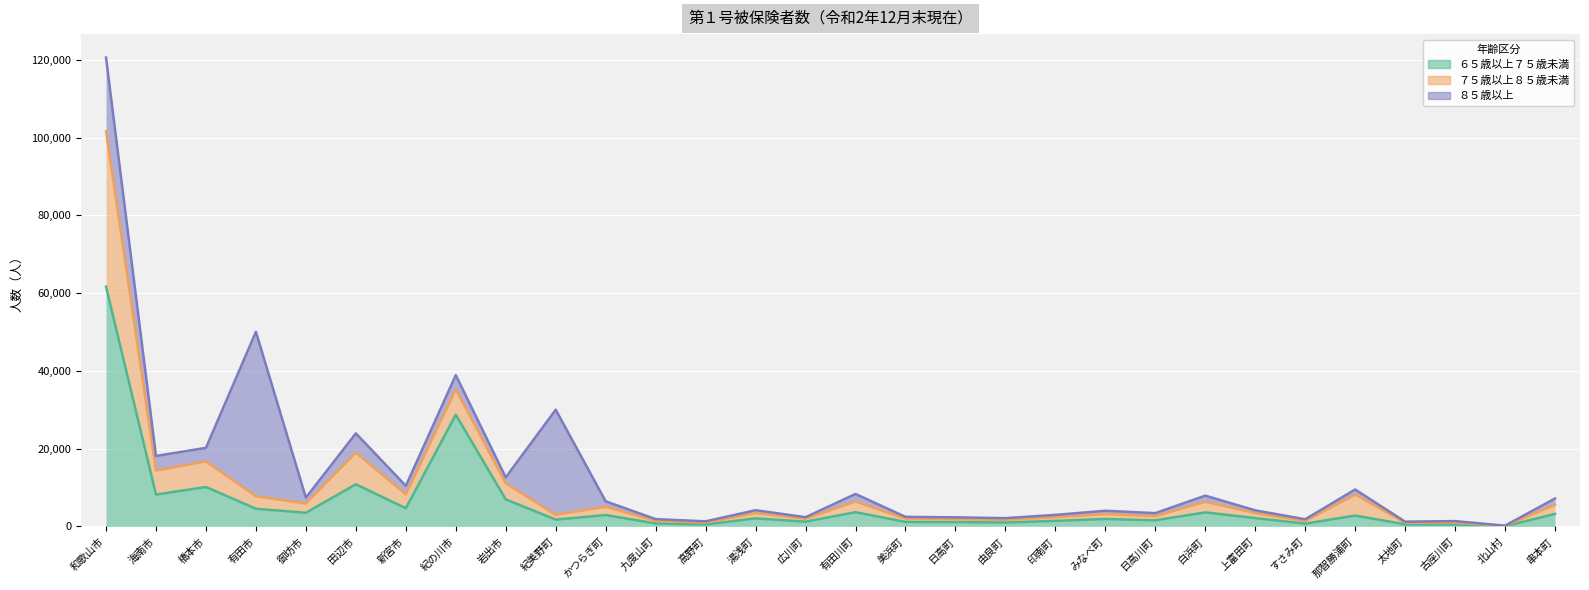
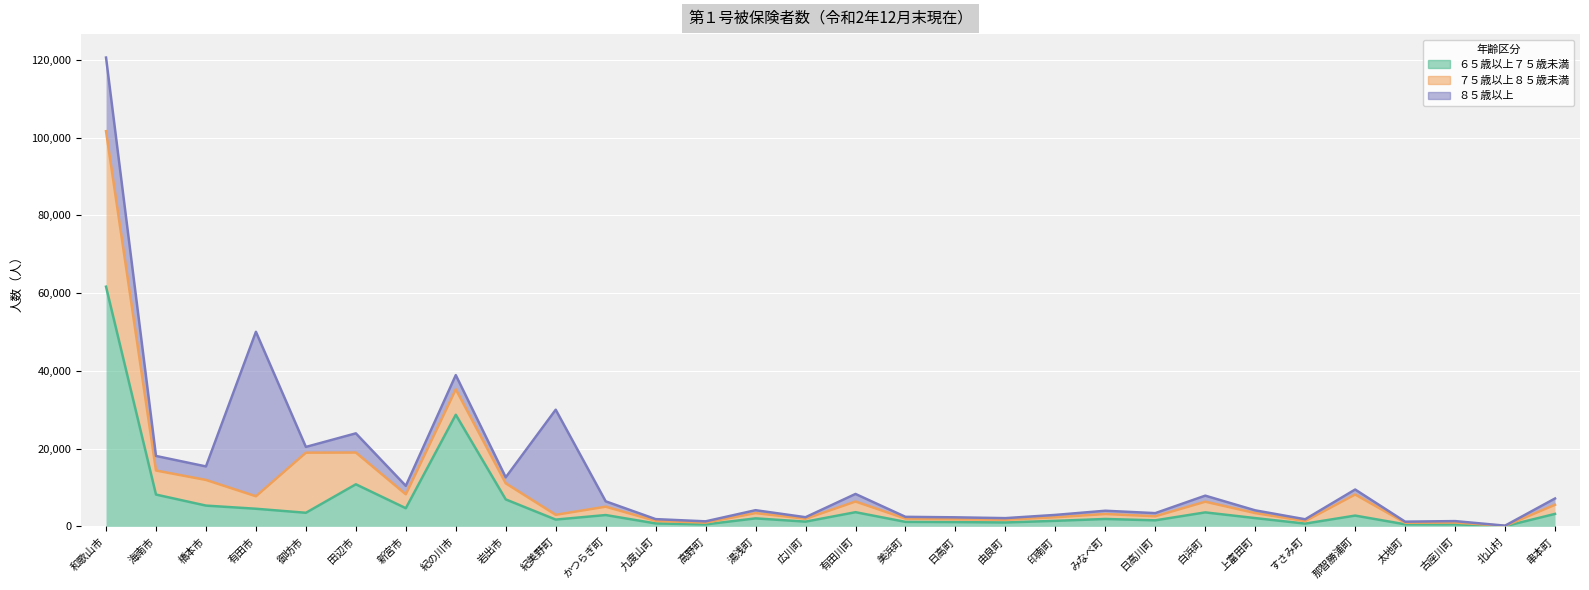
  {
    "６５歳以上７５歳未満": {
      "和歌山市": "62,000",
      "海南市": "8,000",
-     "橋本市": "10,000",
+     "橋本市": "5,000",
      "有田市": "5,000",
      "御坊市": "4,000",
      "田辺市": "11,000",
      "新宮市": "5,000",
      "紀の川市": "29,000",
      "岩出市": "7,000",
      "紀美野町": "2,000",
      "かつらぎ町": "3,000",
      "湯浅町": "2,000",
      "広川町": "1,000",
      "有田川町": "4,000",
      "美浜町": "1,000",
      "日高町": "1,000",
      "由良町": "1,000",
      "印南町": "1,000",
      "みなべ町": "2,000",
      "日高川町": "2,000",
      "白浜町": "4,000",
      "上富田町": "2,000",
      "那智勝浦町": "3,000",
      "串本町": "3,000"
    },
    "７５歳以上８５歳未満": {
      "和歌山市": "40,000",
      "海南市": "6,000",
      "橋本市": "7,000",
      "有田市": "3,000",
-     "御坊市": "2,000",
+     "御坊市": "15,000",
      "田辺市": "8,000",
      "新宮市": "4,000",
      "紀の川市": "7,000",
      "岩出市": "4,000",
      "紀美野町": "1,000",
      "かつらぎ町": "2,000",
      "湯浅町": "1,000",
      "有田川町": "3,000",
      "みなべ町": "1,000",
      "日高川町": "1,000",
      "白浜町": "3,000",
      "上富田町": "1,000",
      "那智勝浦町": "5,000",
      "串本町": "2,000"
    },
    "８５歳以上": {
      "和歌山市": "19,000",
      "海南市": "4,000",
      "橋本市": "3,000",
      "有田市": "42,000",
      "御坊市": "1,000",
      "田辺市": "5,000",
      "新宮市": "2,000",
      "紀の川市": "4,000",
      "岩出市": "2,000",
      "紀美野町": "27,000",
      "かつらぎ町": "1,000",
      "湯浅町": "1,000",
      "有田川町": "2,000",
      "みなべ町": "1,000",
      "日高川町": "1,000",
      "白浜町": "2,000",
      "上富田町": "1,000",
      "那智勝浦町": "1,000",
      "串本町": "2,000"
    }
  }
